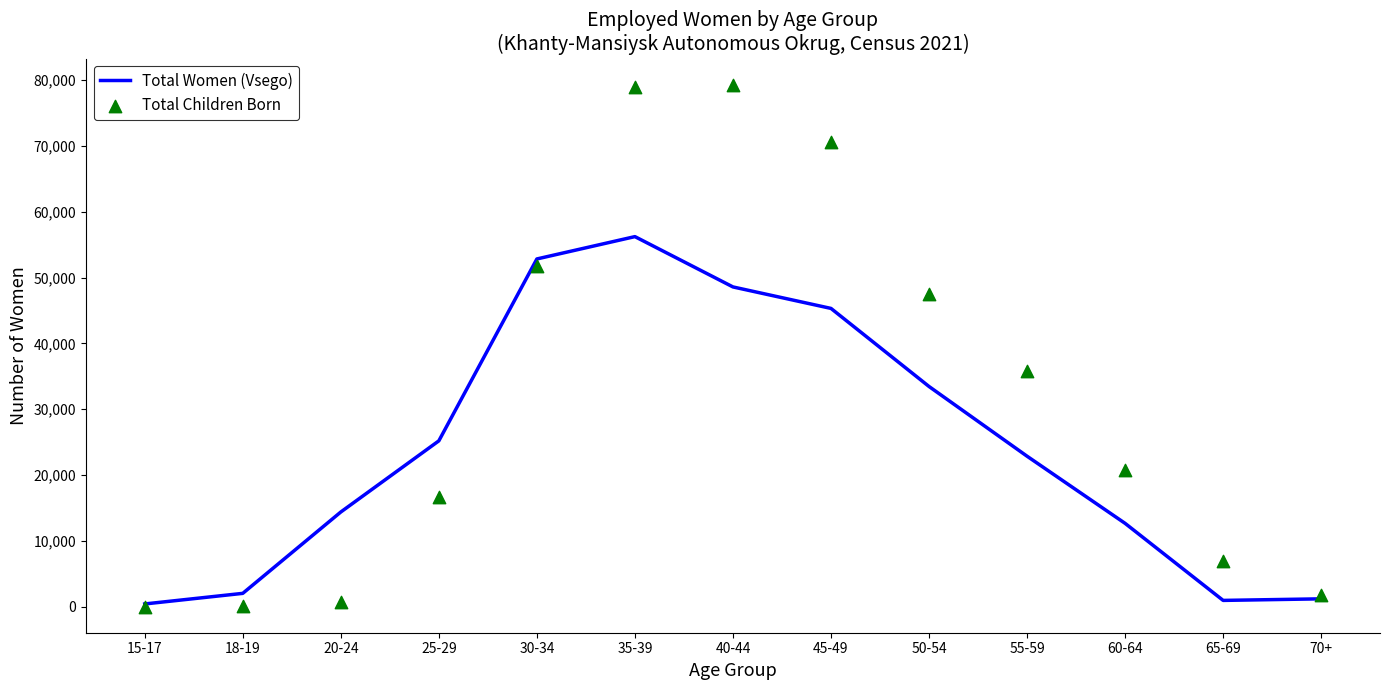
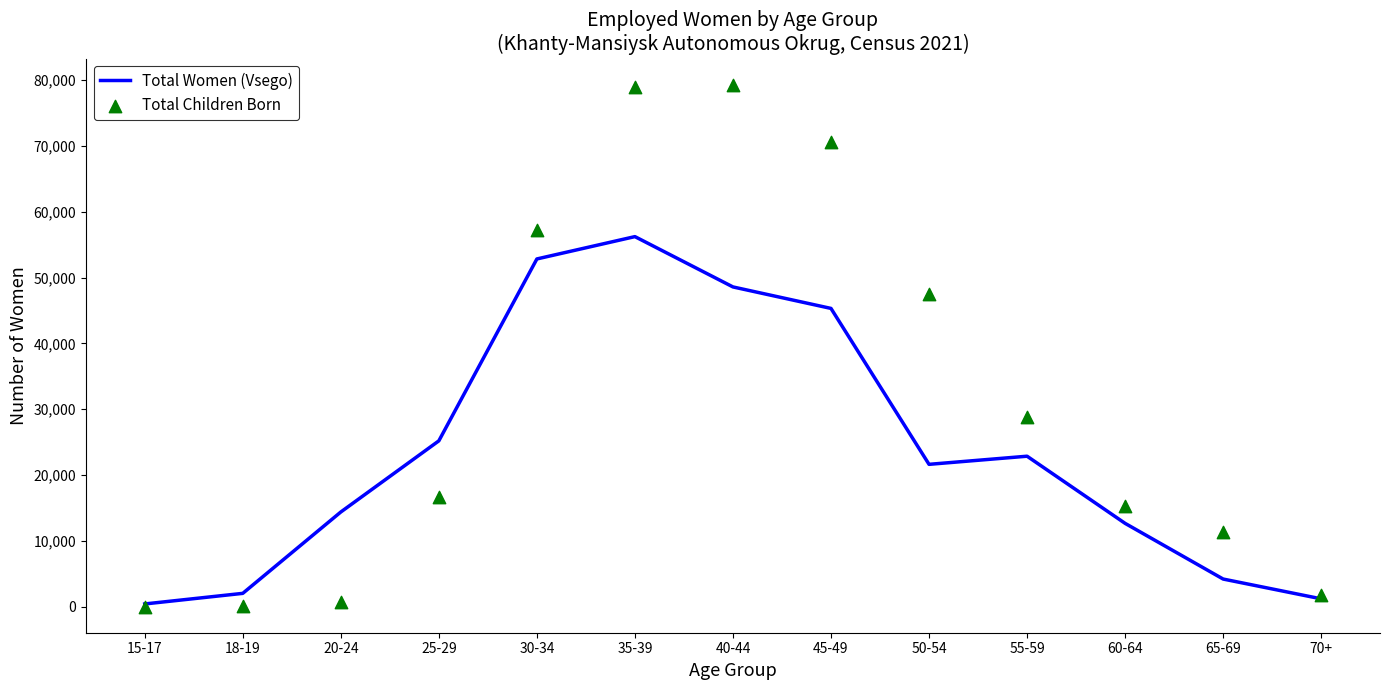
  {
    "Total Women (Vsego)": {
      "15-17": "0",
      "18-19": "2,000",
      "20-24": "14,000",
      "25-29": "25,000",
      "30-34": "53,000",
      "35-39": "56,000",
      "40-44": "49,000",
      "45-49": "45,000",
-     "50-54": "33,000",
+     "50-54": "22,000",
      "55-59": "23,000",
      "60-64": "13,000",
-     "65-69": "1,000",
+     "65-69": "4,000",
      "70+": "1,000"
    },
    "Total Children Born": {
-     "30-34": "52,000",
-     "55-59": "36,000",
-     "60-64": "21,000",
-     "65-69": "7,000"
+     "30-34": "57,000",
+     "55-59": "29,000",
+     "60-64": "15,000",
+     "65-69": "11,000"
    }
  }
